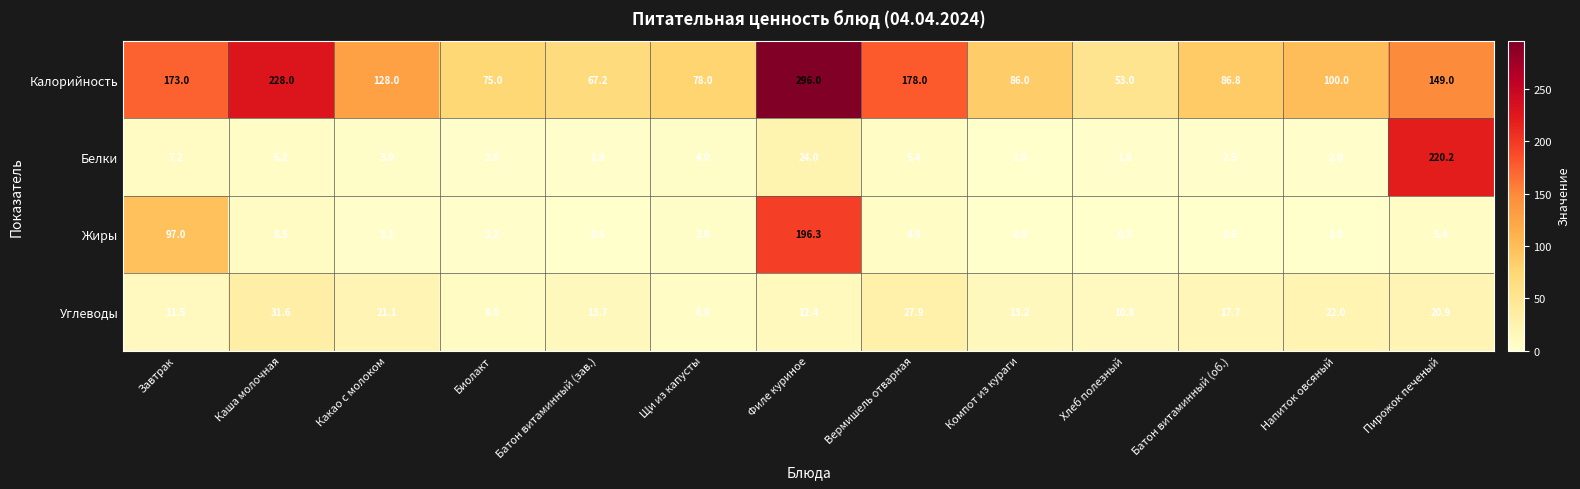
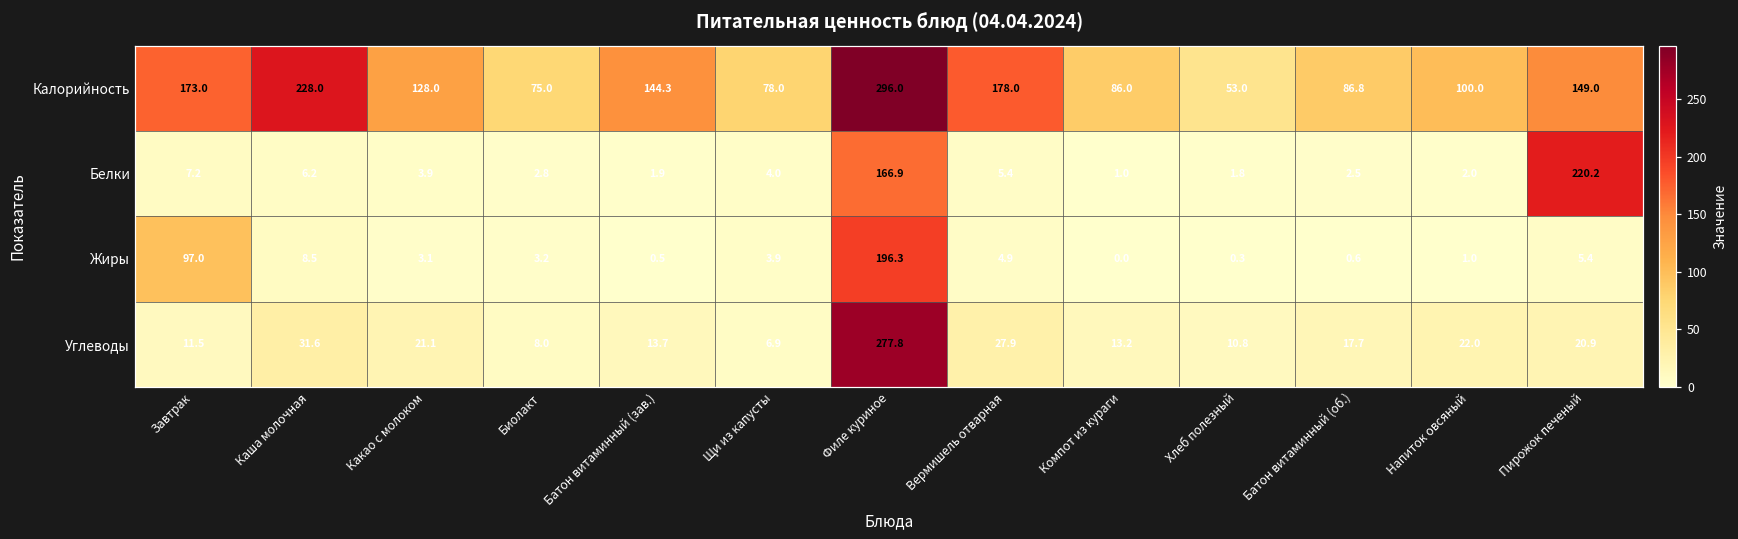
  {
    "Калорийность": {
      "Завтрак": 173.0,
      "Каша молочная": 228.0,
      "Какао с молоком": 128.0,
      "Биолакт": 75.0,
-     "Батон витаминный (зав.)": 67.2,
+     "Батон витаминный (зав.)": 144.3,
      "Щи из капусты": 78.0,
      "Филе куриное": 296.0,
      "Вермишель отварная": 178.0,
      "Компот из кураги": 86.0,
      "Хлеб полезный": 53.0,
      "Батон витаминный (об.)": 86.8,
      "Напиток овсяный": 100.0,
      "Пирожок печеный": 149.0
    },
    "Белки": {
      "Завтрак": 7.2,
      "Каша молочная": 6.2,
      "Какао с молоком": 3.9,
      "Биолакт": 2.8,
      "Батон витаминный (зав.)": 1.9,
      "Щи из капусты": 4.0,
-     "Филе куриное": 24.0,
+     "Филе куриное": 166.9,
      "Вермишель отварная": 5.4,
      "Компот из кураги": 1.0,
      "Хлеб полезный": 1.8,
      "Батон витаминный (об.)": 2.5,
      "Напиток овсяный": 2.0,
      "Пирожок печеный": 220.2
    },
    "Жиры": {
      "Завтрак": 97.0,
      "Каша молочная": 8.5,
      "Какао с молоком": 3.1,
      "Биолакт": 3.2,
      "Батон витаминный (зав.)": 0.5,
      "Щи из капусты": 3.9,
      "Филе куриное": 196.3,
      "Вермишель отварная": 4.9,
      "Компот из кураги": 0.0,
      "Хлеб полезный": 0.3,
      "Батон витаминный (об.)": 0.6,
      "Напиток овсяный": 1.0,
      "Пирожок печеный": 5.4
    },
    "Углеводы": {
      "Завтрак": 11.5,
      "Каша молочная": 31.6,
      "Какао с молоком": 21.1,
      "Биолакт": 8.0,
      "Батон витаминный (зав.)": 13.7,
      "Щи из капусты": 6.9,
-     "Филе куриное": 12.4,
+     "Филе куриное": 277.8,
      "Вермишель отварная": 27.9,
      "Компот из кураги": 13.2,
      "Хлеб полезный": 10.8,
      "Батон витаминный (об.)": 17.7,
      "Напиток овсяный": 22.0,
      "Пирожок печеный": 20.9
    }
  }
